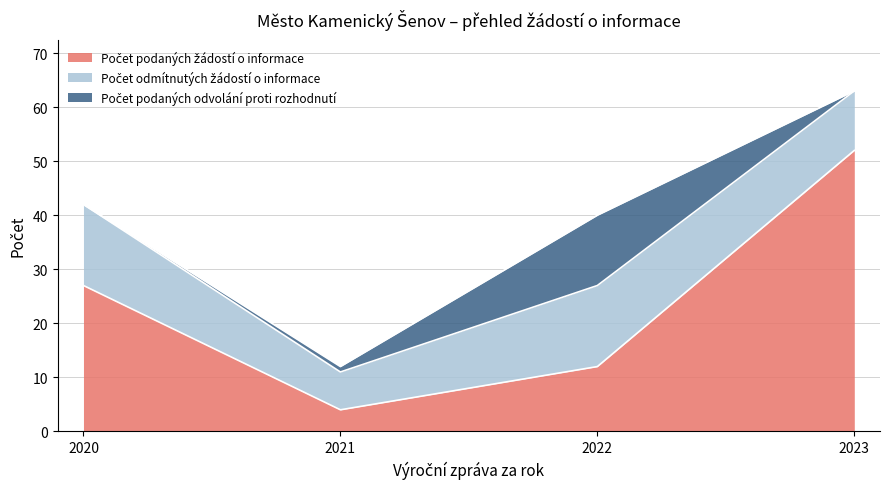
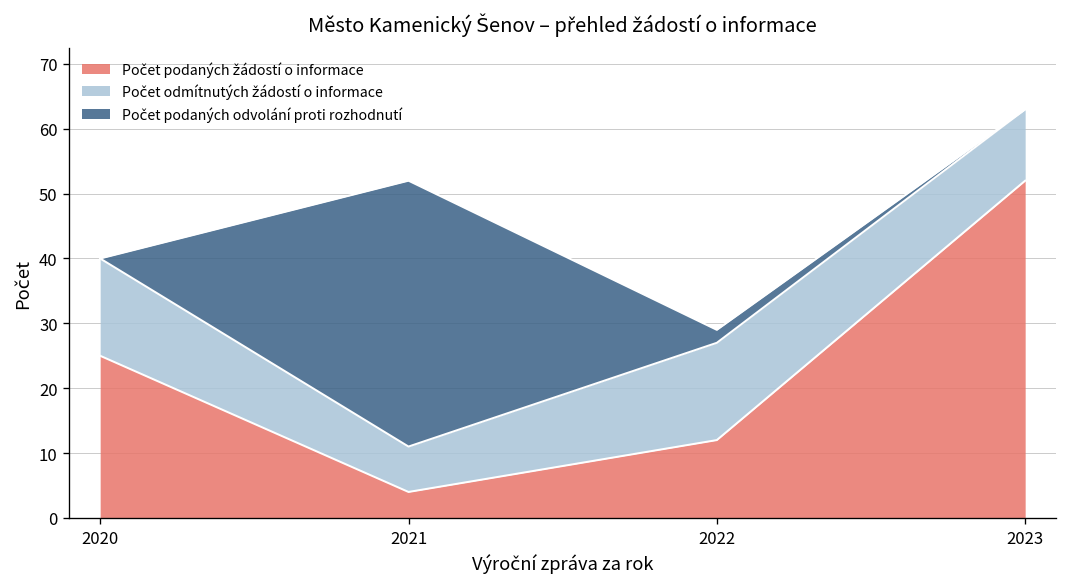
  {
    "Počet podaných žádostí o informace": {
-     "2020": 27,
+     "2020": 25,
      "2021": 4,
      "2022": 12,
      "2023": 52
    },
    "Počet odmítnutých žádostí o informace": {
      "2021": 7,
      "2022": 15
    },
    "Počet podaných odvolání proti rozhodnutí": {
-     "2021": 1,
-     "2022": 13
+     "2021": 41,
+     "2022": 2
    }
  }
